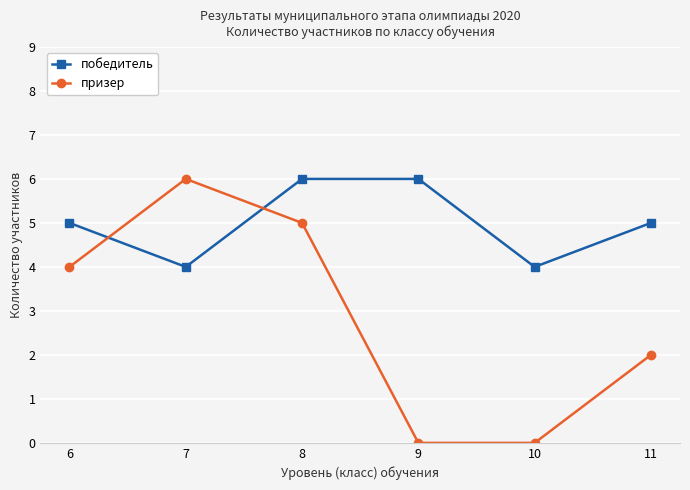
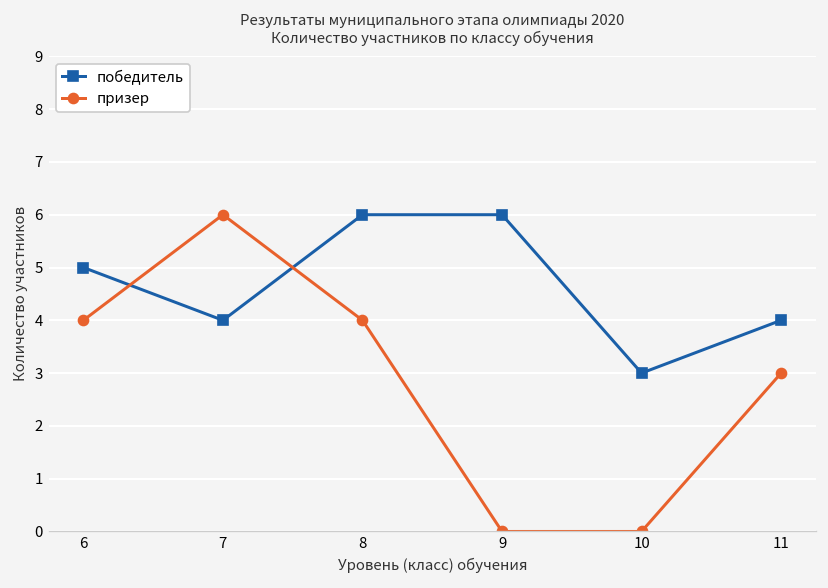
  {
    "победитель": {
      "6": 5,
      "7": 4,
      "8": 6,
      "9": 6,
-     "10": 4,
-     "11": 5
+     "10": 3,
+     "11": 4
    },
    "призер": {
      "6": 4,
      "7": 6,
-     "8": 5,
+     "8": 4,
      "9": 0,
      "10": 0,
-     "11": 2
+     "11": 3
    }
  }
